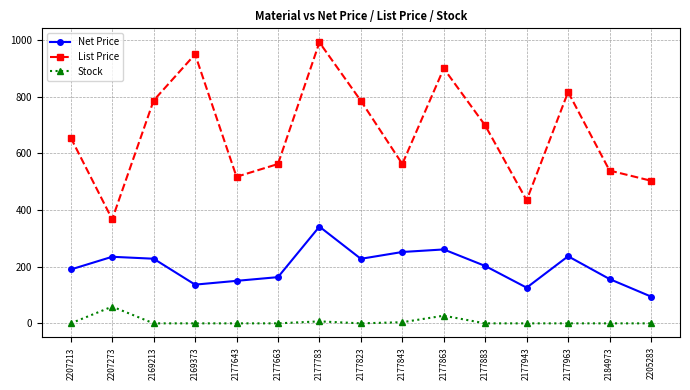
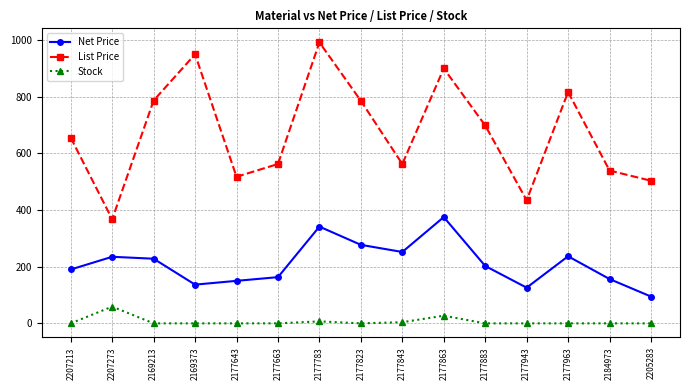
  {
    "Net Price": {
      "2207213": 190,
      "2207273": 230,
      "2169213": 230,
      "2169373": 140,
      "2177643": 150,
      "2177663": 160,
      "2177783": 340,
-     "2177823": 230,
+     "2177823": 280,
      "2177843": 250,
-     "2177863": 260,
+     "2177863": 370,
      "2177883": 200,
      "2177943": 130,
      "2177963": 240,
      "2184973": 160,
      "2205283": 90
    },
    "List Price": {
      "2207213": 660,
      "2207273": 370,
      "2169213": 790,
      "2169373": 950,
      "2177643": 520,
      "2177663": 560,
      "2177783": 990,
      "2177823": 790,
      "2177843": 560,
      "2177863": 900,
      "2177883": 700,
      "2177943": 430,
      "2177963": 820,
      "2184973": 540,
      "2205283": 500
    },
    "Stock": {
      "2207213": 0,
      "2207273": 60,
      "2169213": 0,
      "2169373": 0,
      "2177643": 0,
      "2177663": 0,
      "2177783": 10,
      "2177823": 0,
      "2177843": 0,
      "2177863": 30,
      "2177883": 0,
      "2177943": 0,
      "2177963": 0,
      "2184973": 0,
      "2205283": 0
    }
  }
